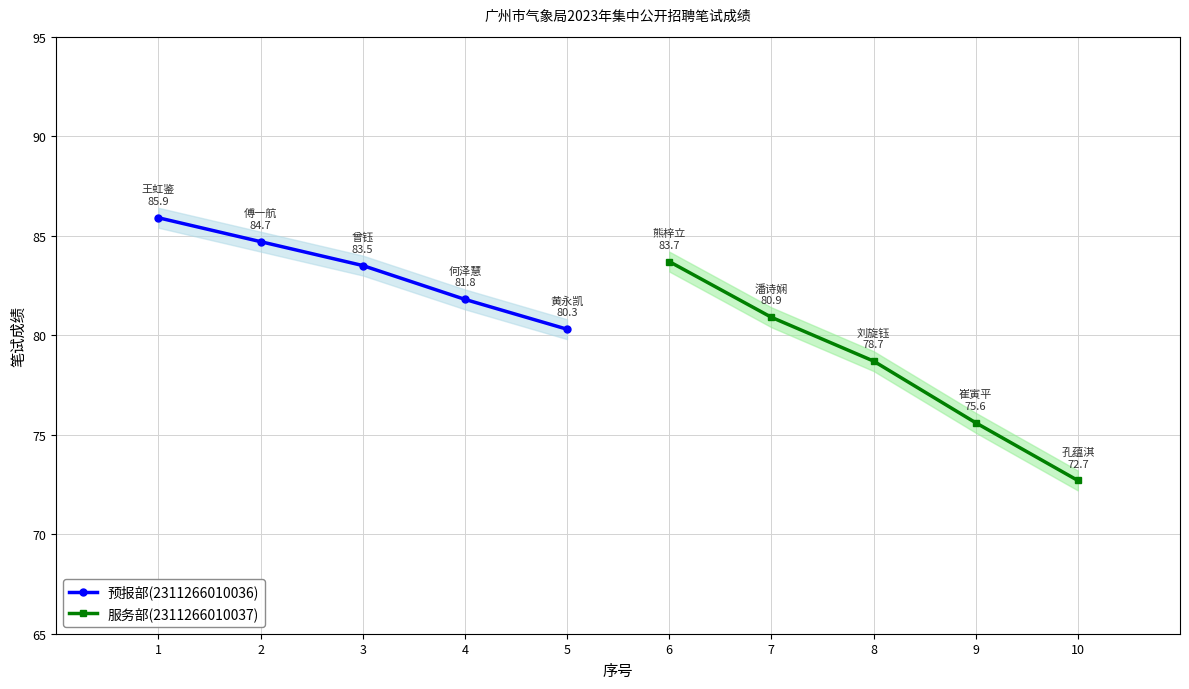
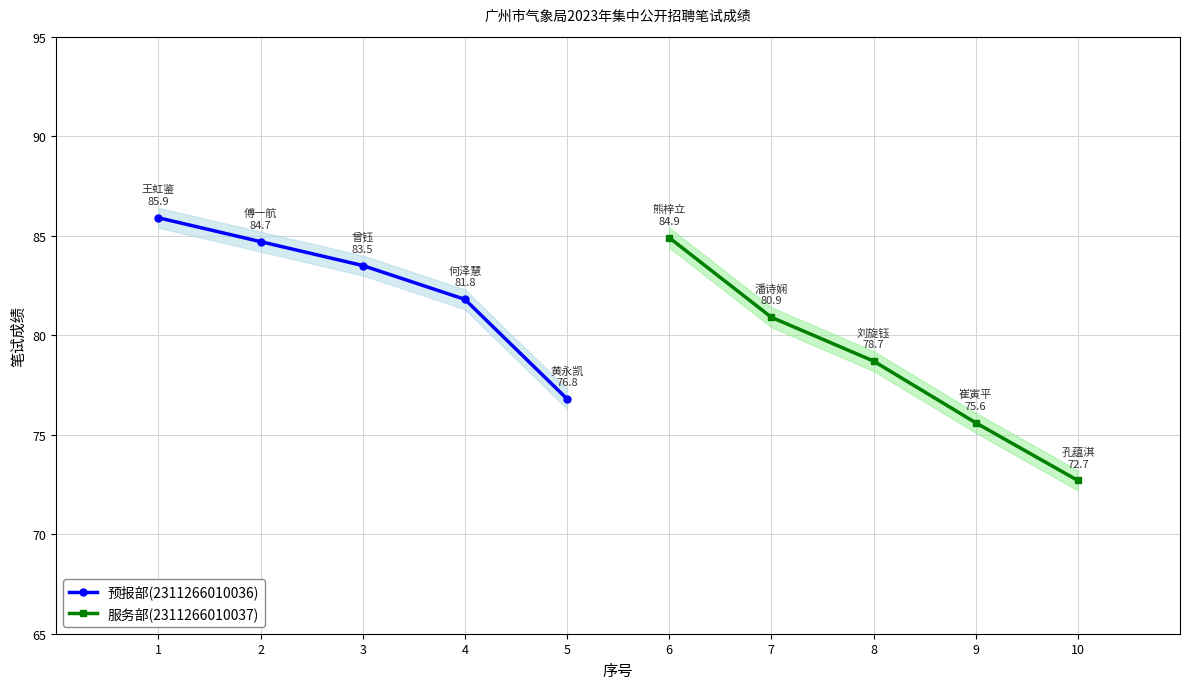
  {
    "预报部(2311266010036)": {
      "1": 85.9,
      "2": 84.7,
      "3": 83.5,
      "4": 81.8,
-     "5": 80.3
+     "5": 76.8
    },
    "服务部(2311266010037)": {
-     "6": 83.7,
+     "6": 84.9,
      "7": 80.9,
      "8": 78.7,
      "9": 75.6,
      "10": 72.7
    }
  }
